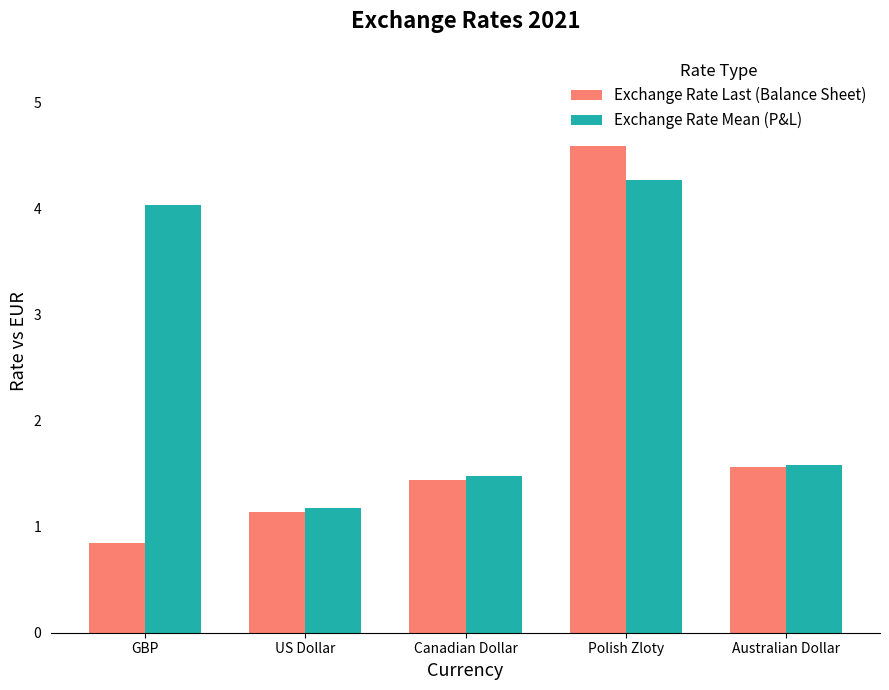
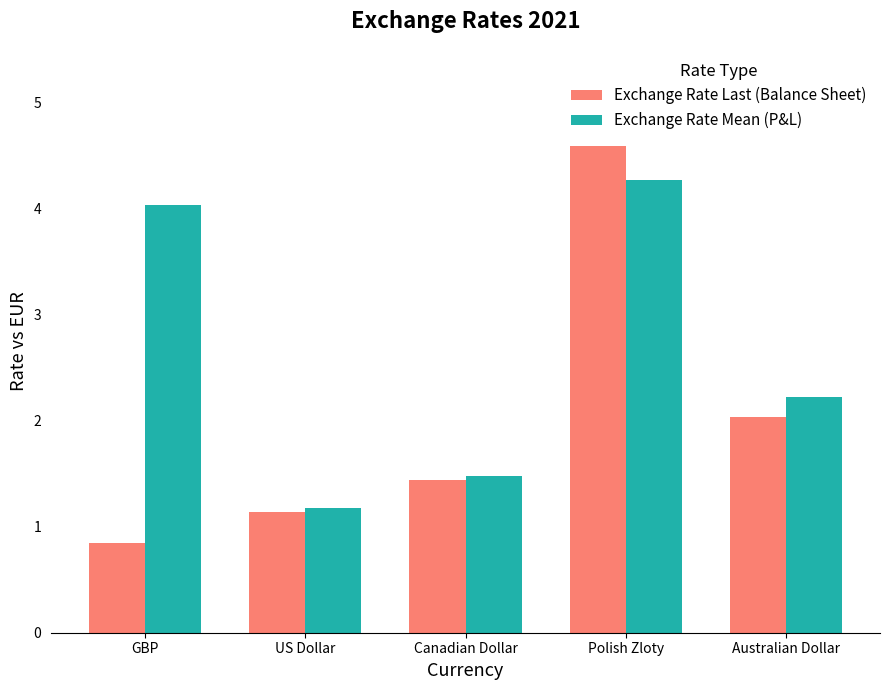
  {
    "Exchange Rate Last (Balance Sheet)": {
      "GBP": 0.84,
      "US Dollar": 1.14,
      "Canadian Dollar": 1.44,
      "Polish Zloty": 4.59,
-     "Australian Dollar": 1.56
+     "Australian Dollar": 2.03
    },
    "Exchange Rate Mean (P&L)": {
      "GBP": 4.03,
      "US Dollar": 1.18,
      "Canadian Dollar": 1.48,
      "Polish Zloty": 4.27,
-     "Australian Dollar": 1.58
+     "Australian Dollar": 2.22
    }
  }
